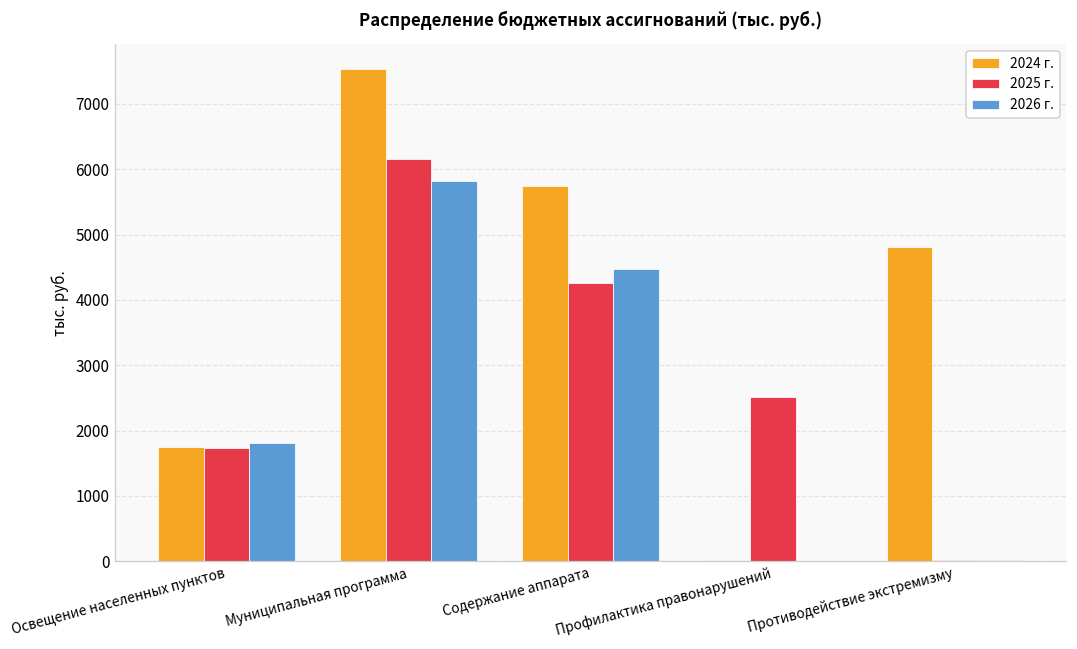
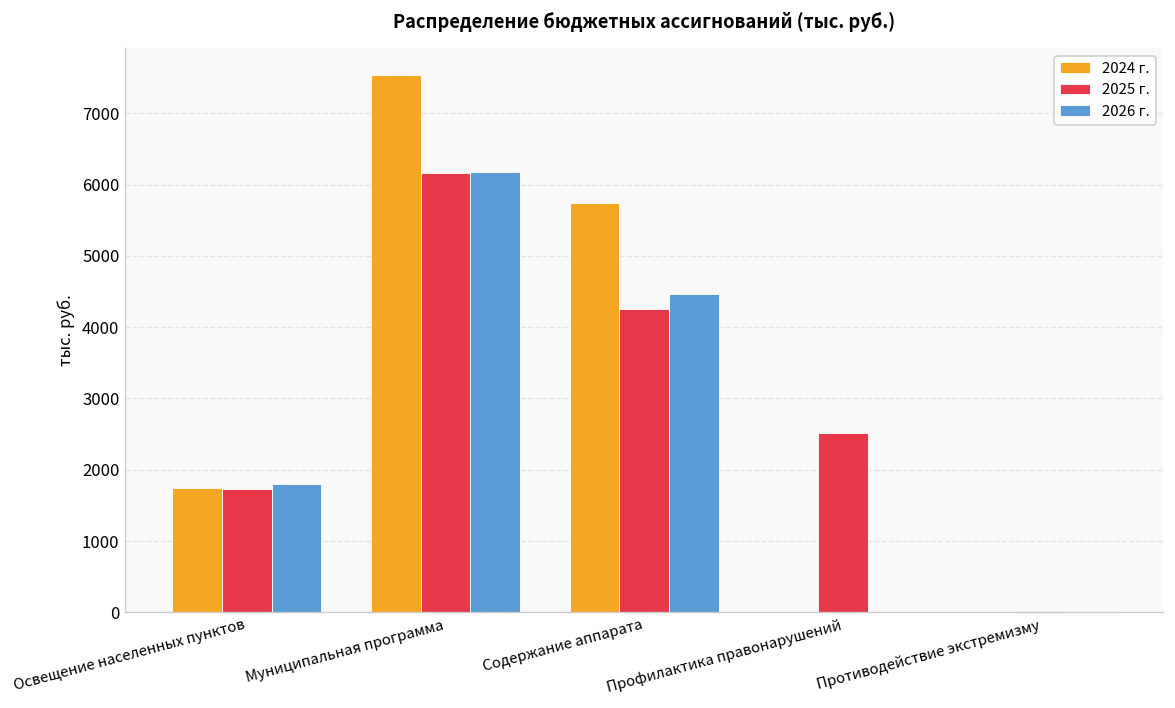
  {
    "2024 г.": {
      "Освещение населенных пунктов": 1800,
      "Муниципальная программа": 7500,
      "Содержание аппарата": 5700,
-     "Противодействие экстремизму": 4800
+     "Противодействие экстремизму": 0
    },
    "2025 г.": {
      "Освещение населенных пунктов": 1700,
      "Муниципальная программа": 6200,
      "Содержание аппарата": 4300,
      "Профилактика правонарушений": 2500
    },
    "2026 г.": {
      "Освещение населенных пунктов": 1800,
-     "Муниципальная программа": 5800,
+     "Муниципальная программа": 6200,
      "Содержание аппарата": 4500
    }
  }
